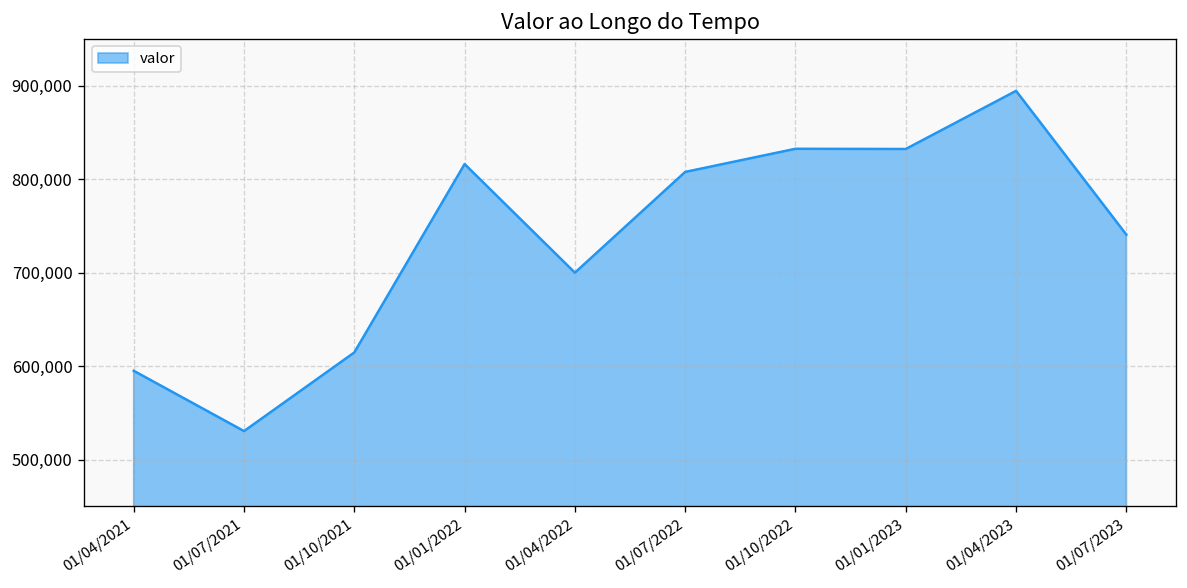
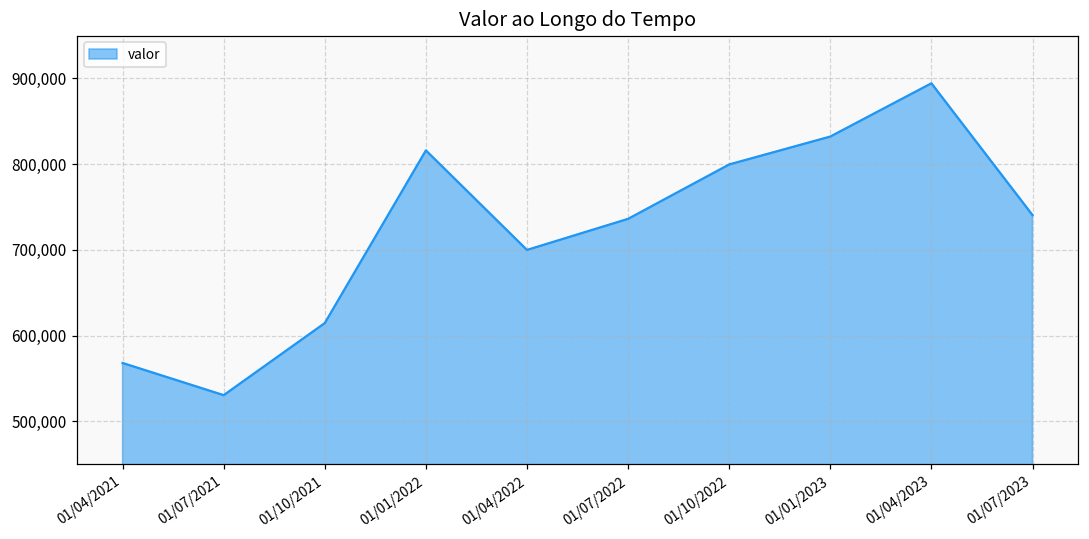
  {
-   "01/04/2021": "590,000",
+   "01/04/2021": "570,000",
    "01/07/2021": "530,000",
    "01/10/2021": "610,000",
    "01/01/2022": "820,000",
    "01/04/2022": "700,000",
-   "01/07/2022": "810,000",
-   "01/10/2022": "830,000",
+   "01/07/2022": "740,000",
+   "01/10/2022": "800,000",
    "01/01/2023": "830,000",
    "01/04/2023": "890,000",
    "01/07/2023": "740,000"
  }
